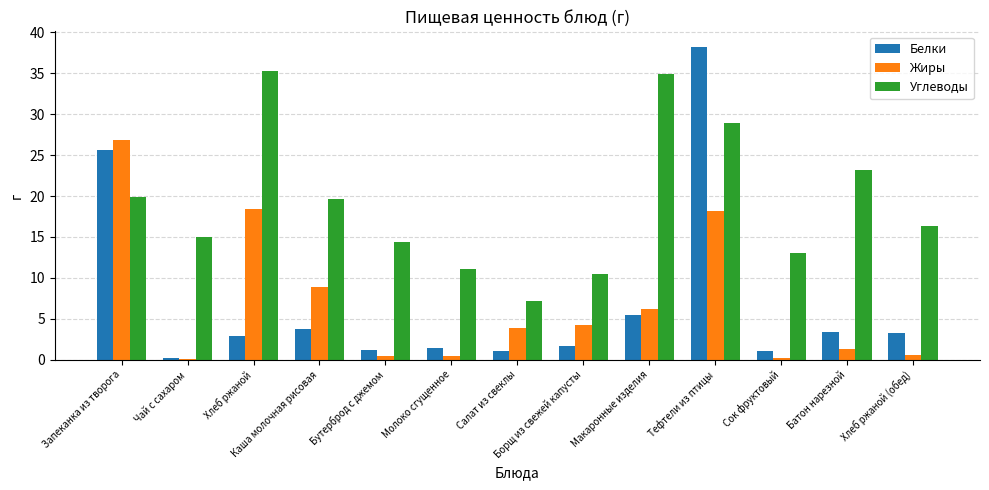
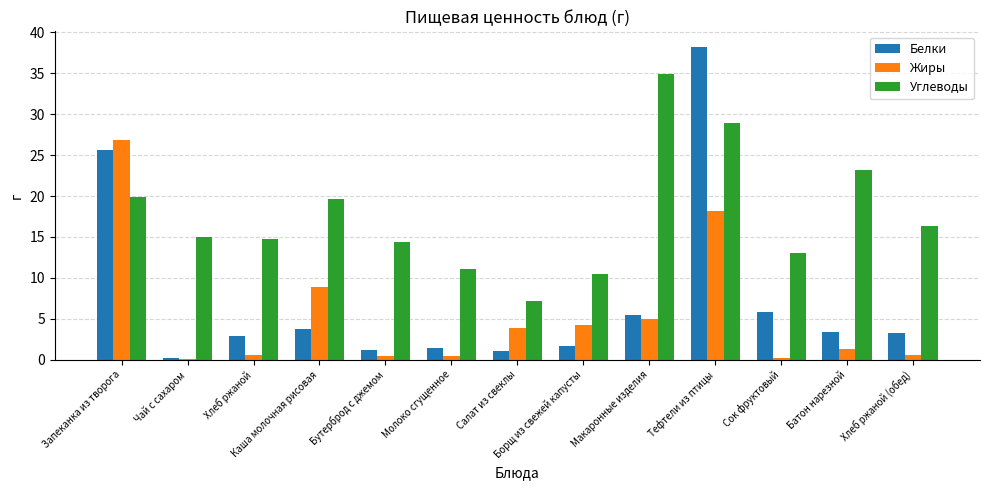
  {
    "Белки": {
      "Запеканка из творога": 26,
      "Хлеб ржаной": 3,
      "Каша молочная рисовая": 4,
      "Бутерброд с джемом": 1,
      "Молоко сгущенное": 1,
      "Салат из свеклы": 1,
      "Борщ из свежей капусты": 2,
      "Макаронные изделия": 5,
      "Тефтели из птицы": 38,
-     "Сок фруктовый": 1,
+     "Сок фруктовый": 6,
      "Батон нарезной": 3,
      "Хлеб ржаной (обед)": 3
    },
    "Жиры": {
      "Запеканка из творога": 27,
-     "Хлеб ржаной": 18,
+     "Хлеб ржаной": 1,
      "Каша молочная рисовая": 9,
      "Бутерброд с джемом": 0,
      "Молоко сгущенное": 1,
      "Салат из свеклы": 4,
      "Борщ из свежей капусты": 4,
-     "Макаронные изделия": 6,
+     "Макаронные изделия": 5,
      "Тефтели из птицы": 18,
      "Батон нарезной": 1,
      "Хлеб ржаной (обед)": 1
    },
    "Углеводы": {
      "Запеканка из творога": 20,
      "Чай с сахаром": 15,
-     "Хлеб ржаной": 35,
+     "Хлеб ржаной": 15,
      "Каша молочная рисовая": 20,
      "Бутерброд с джемом": 14,
      "Молоко сгущенное": 11,
      "Салат из свеклы": 7,
      "Борщ из свежей капусты": 10,
      "Макаронные изделия": 35,
      "Тефтели из птицы": 29,
      "Сок фруктовый": 13,
      "Батон нарезной": 23,
      "Хлеб ржаной (обед)": 16
    }
  }
